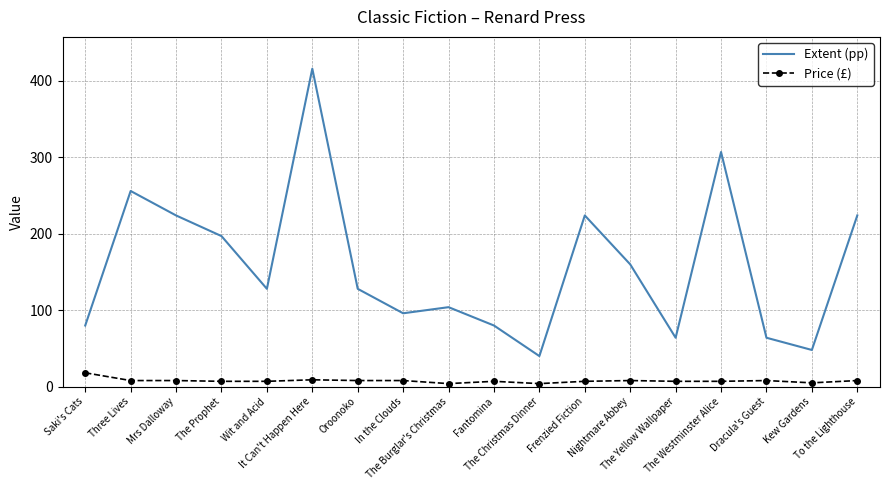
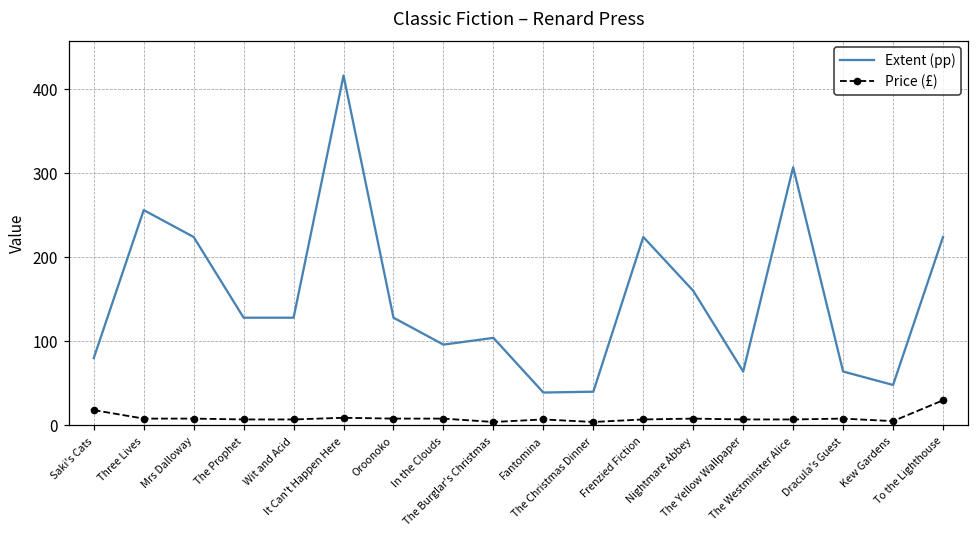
  {
    "Extent (pp)": {
      "Saki's Cats": 80,
      "Three Lives": 260,
      "Mrs Dalloway": 220,
-     "The Prophet": 200,
+     "The Prophet": 130,
      "Wit and Acid": 130,
      "It Can't Happen Here": 420,
      "Oroonoko": 130,
      "In the Clouds": 100,
      "The Burglar's Christmas": 100,
-     "Fantomina": 80,
+     "Fantomina": 40,
      "The Christmas Dinner": 40,
      "Frenzied Fiction": 220,
      "Nightmare Abbey": 160,
      "The Yellow Wallpaper": 60,
      "The Westminster Alice": 310,
      "Dracula's Guest": 60,
      "Kew Gardens": 50,
      "To the Lighthouse": 220
    },
    "Price (£)": {
      "Saki's Cats": 20,
      "Three Lives": 10,
      "Mrs Dalloway": 10,
      "The Prophet": 10,
      "Wit and Acid": 10,
      "It Can't Happen Here": 10,
      "Oroonoko": 10,
      "In the Clouds": 10,
      "The Burglar's Christmas": 0,
      "Fantomina": 10,
      "The Christmas Dinner": 0,
      "Frenzied Fiction": 10,
      "Nightmare Abbey": 10,
      "The Yellow Wallpaper": 10,
      "The Westminster Alice": 10,
      "Dracula's Guest": 10,
      "Kew Gardens": 10,
-     "To the Lighthouse": 10
+     "To the Lighthouse": 30
    }
  }
